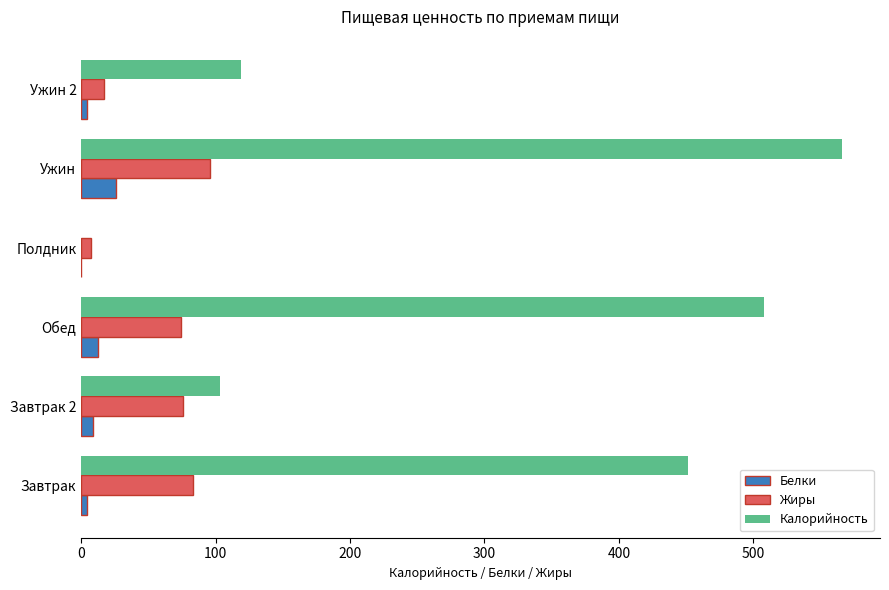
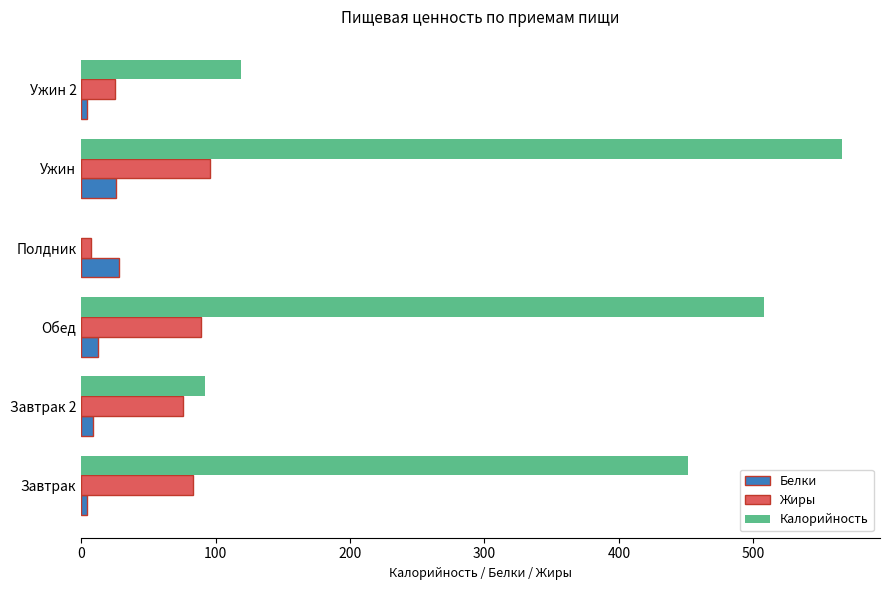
  {
    "Белки": {
      "Ужин 2": 5,
      "Ужин": 26,
-     "Полдник": 0,
+     "Полдник": 28,
      "Обед": 12,
      "Завтрак 2": 9,
      "Завтрак": 4
    },
    "Жиры": {
-     "Ужин 2": 17,
+     "Ужин 2": 25,
      "Ужин": 96,
      "Полдник": 7,
-     "Обед": 74,
+     "Обед": 89,
      "Завтрак 2": 76,
      "Завтрак": 83
    },
    "Калорийность": {
      "Ужин 2": 119,
      "Ужин": 566,
      "Полдник": 0,
      "Обед": 508,
-     "Завтрак 2": 103,
+     "Завтрак 2": 92,
      "Завтрак": 451
    }
  }
